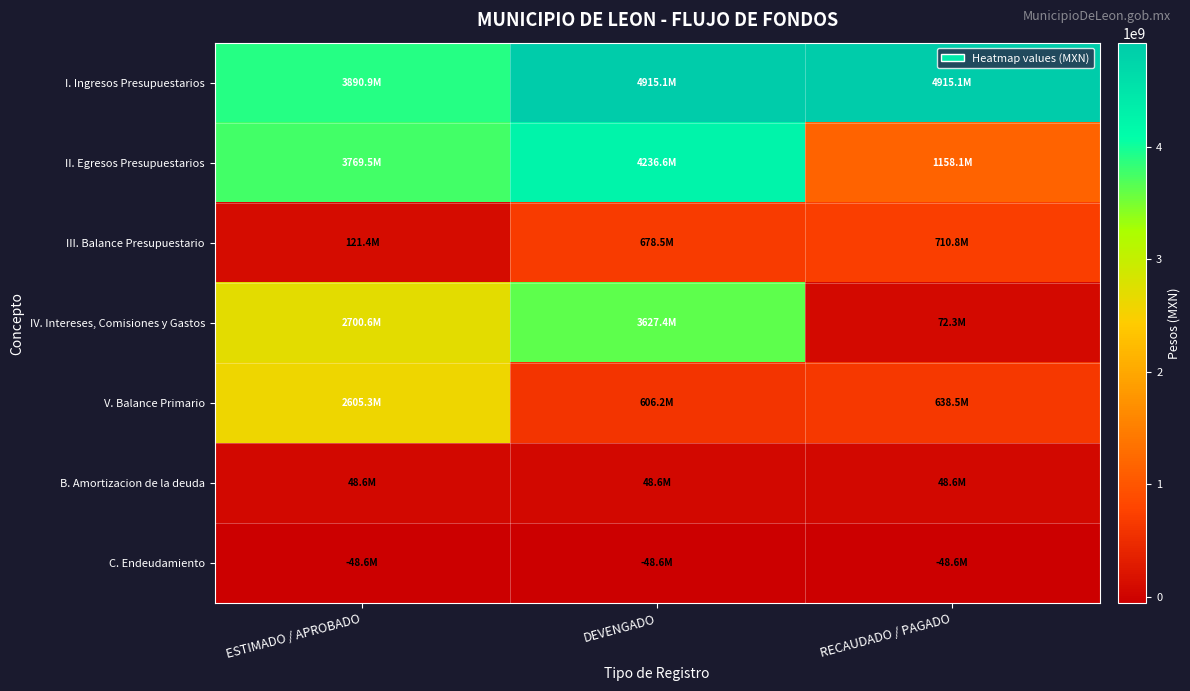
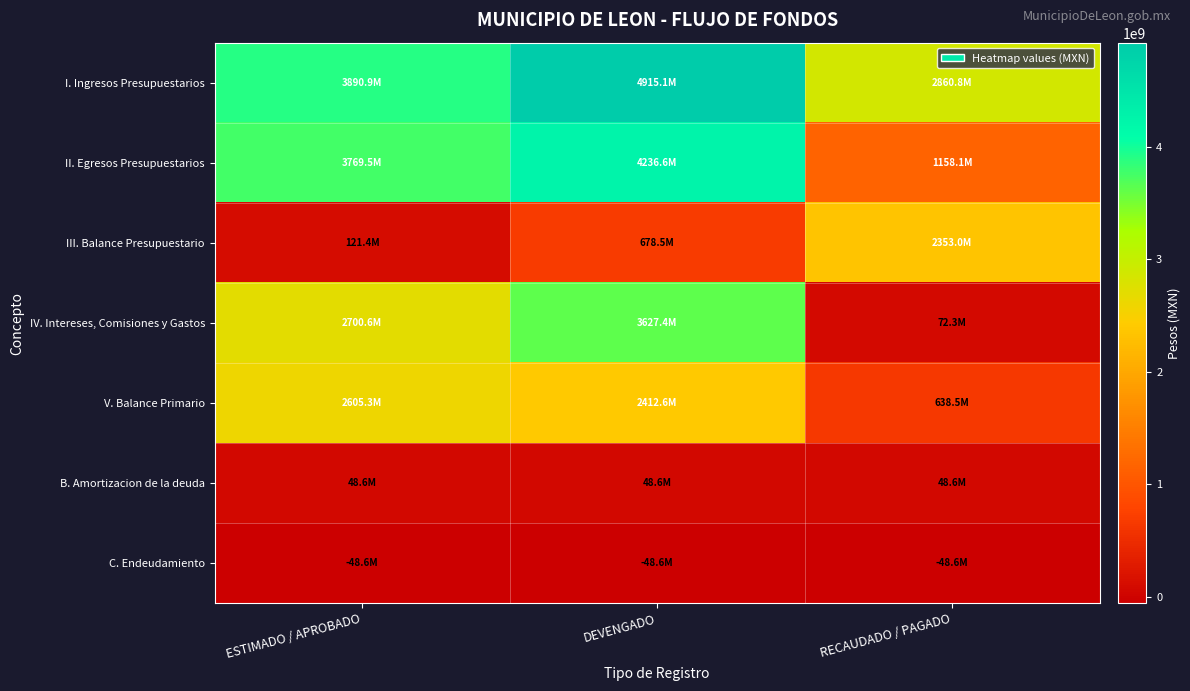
  {
    "I. Ingresos Presupuestarios": {
      "ESTIMADO / APROBADO": "3890.9M",
      "DEVENGADO": "4915.1M",
-     "RECAUDADO / PAGADO": "4915.1M"
+     "RECAUDADO / PAGADO": "2860.8M"
    },
    "II. Egresos Presupuestarios": {
      "ESTIMADO / APROBADO": "3769.5M",
      "DEVENGADO": "4236.6M",
      "RECAUDADO / PAGADO": "1158.1M"
    },
    "III. Balance Presupuestario": {
      "ESTIMADO / APROBADO": "121.4M",
      "DEVENGADO": "678.5M",
-     "RECAUDADO / PAGADO": "710.8M"
+     "RECAUDADO / PAGADO": "2353.0M"
    },
    "IV. Intereses, Comisiones y Gastos": {
      "ESTIMADO / APROBADO": "2700.6M",
      "DEVENGADO": "3627.4M",
      "RECAUDADO / PAGADO": "72.3M"
    },
    "V. Balance Primario": {
      "ESTIMADO / APROBADO": "2605.3M",
-     "DEVENGADO": "606.2M",
+     "DEVENGADO": "2412.6M",
      "RECAUDADO / PAGADO": "638.5M"
    },
    "B. Amortizacion de la deuda": {
      "ESTIMADO / APROBADO": "48.6M",
      "DEVENGADO": "48.6M",
      "RECAUDADO / PAGADO": "48.6M"
    },
    "C. Endeudamiento": {
      "ESTIMADO / APROBADO": "-48.6M",
      "DEVENGADO": "-48.6M",
      "RECAUDADO / PAGADO": "-48.6M"
    }
  }
